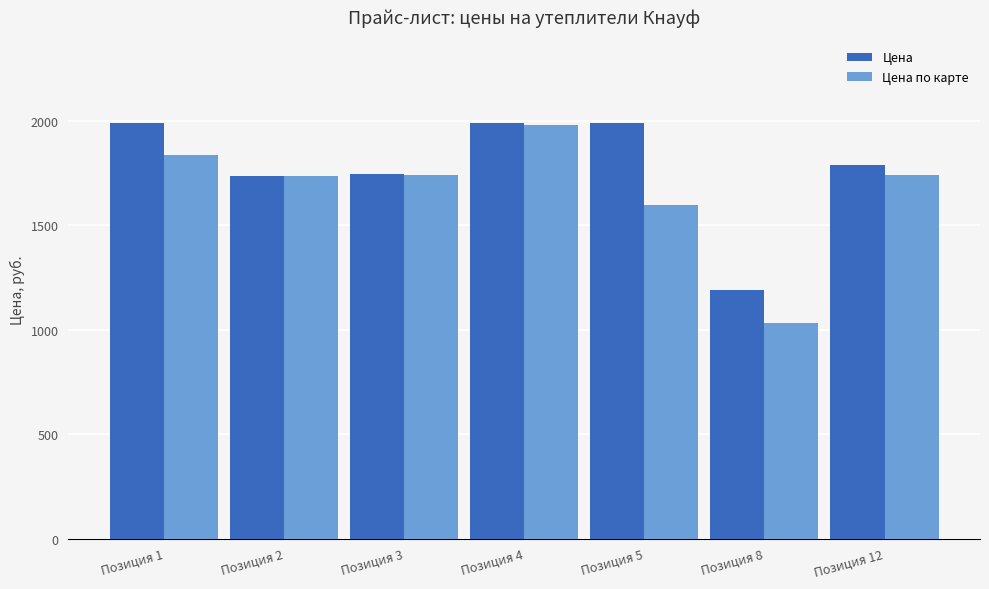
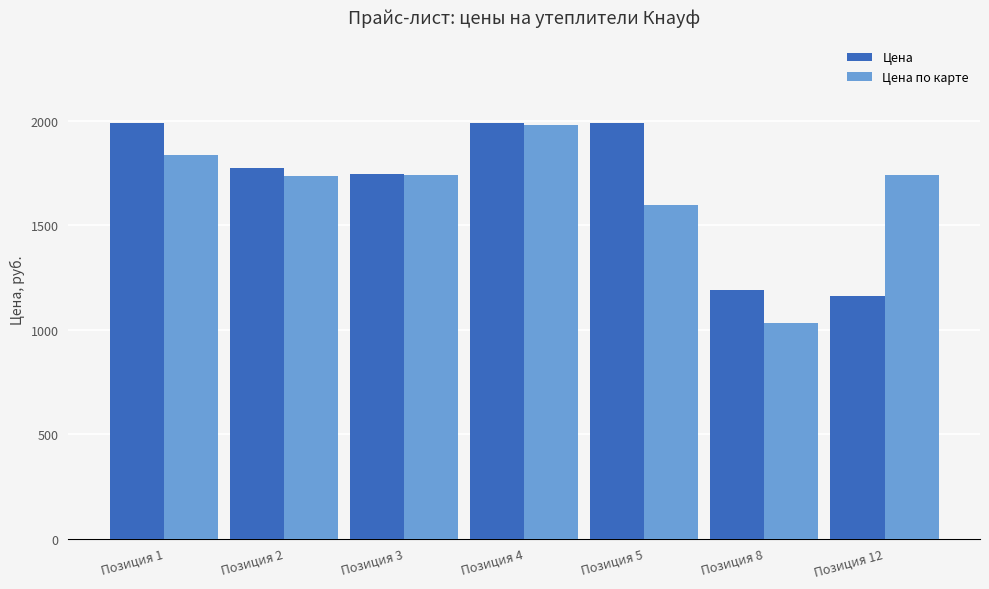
  {
    "Цена": {
      "Позиция 1": 1990,
-     "Позиция 2": 1740,
+     "Позиция 2": 1780,
      "Позиция 3": 1750,
      "Позиция 4": 1990,
      "Позиция 5": 1990,
      "Позиция 8": 1190,
-     "Позиция 12": 1790
+     "Позиция 12": 1160
    },
    "Цена по карте": {
      "Позиция 1": 1840,
      "Позиция 2": 1740,
      "Позиция 3": 1740,
      "Позиция 4": 1980,
      "Позиция 5": 1600,
      "Позиция 8": 1030,
      "Позиция 12": 1740
    }
  }
